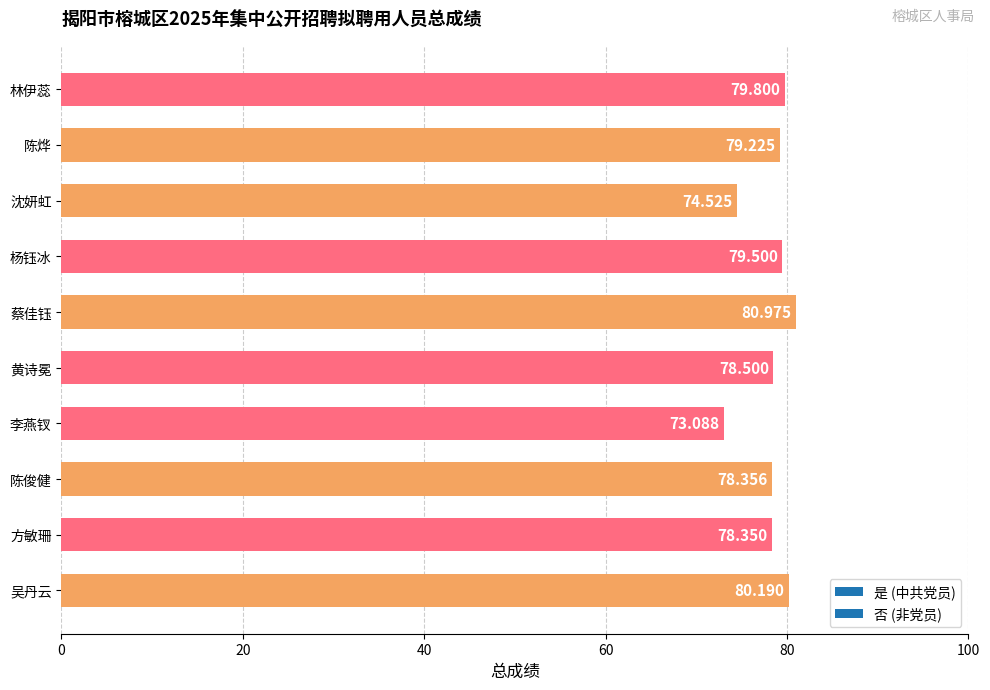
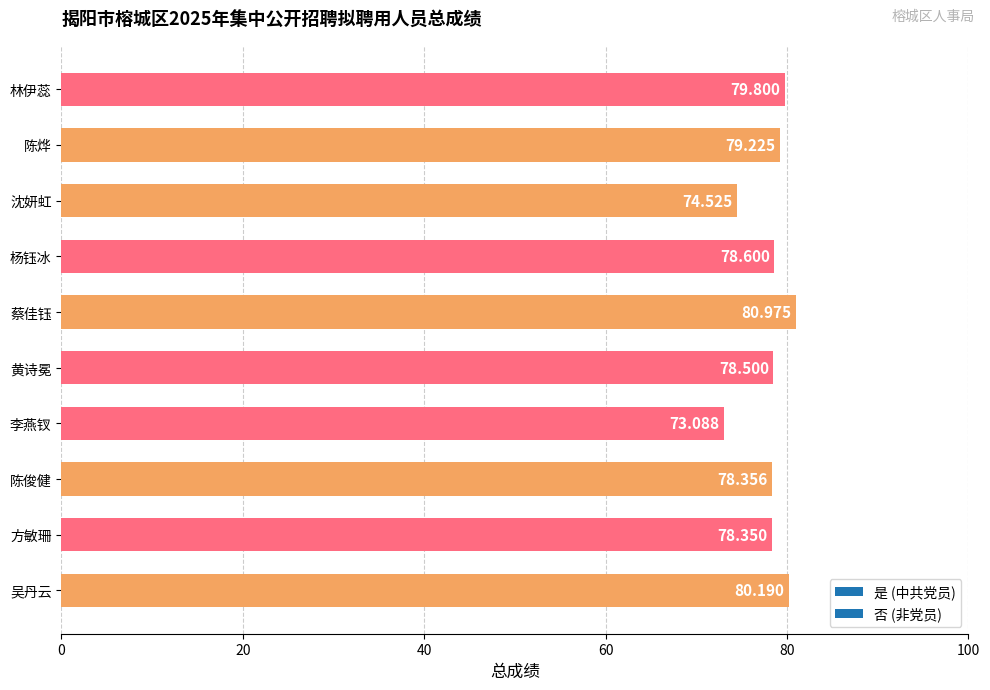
  {
    "林伊蕊": 79.800,
    "陈烨": 79.225,
    "沈妍虹": 74.525,
-   "杨钰冰": 79.500,
+   "杨钰冰": 78.600,
    "蔡佳钰": 80.975,
    "黄诗冕": 78.500,
    "李燕钗": 73.088,
    "陈俊健": 78.356,
    "方敏珊": 78.350,
    "吴丹云": 80.190
  }
